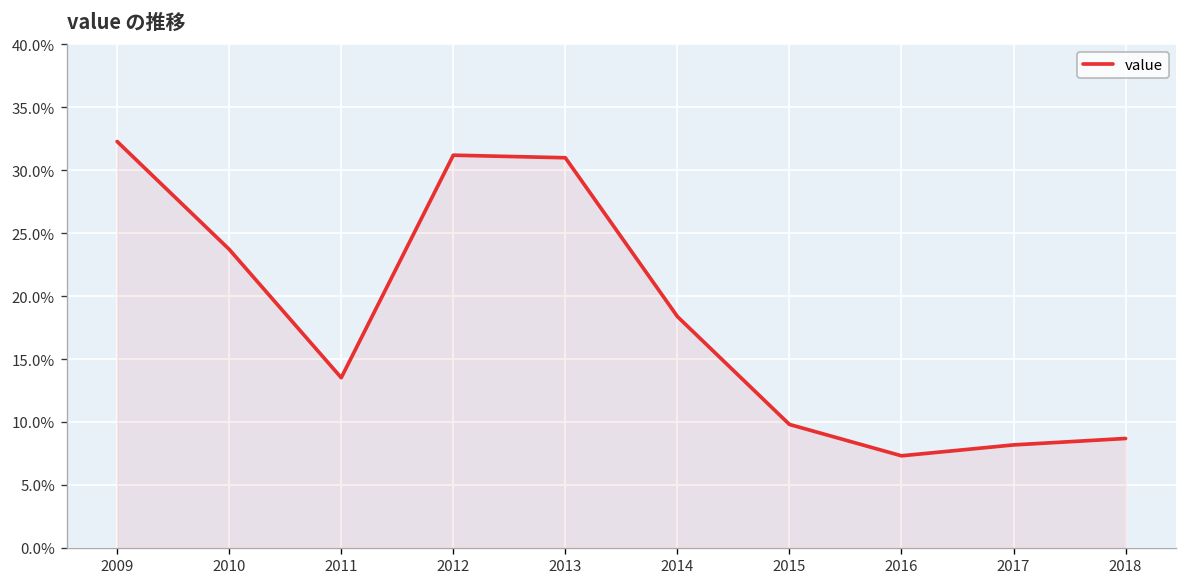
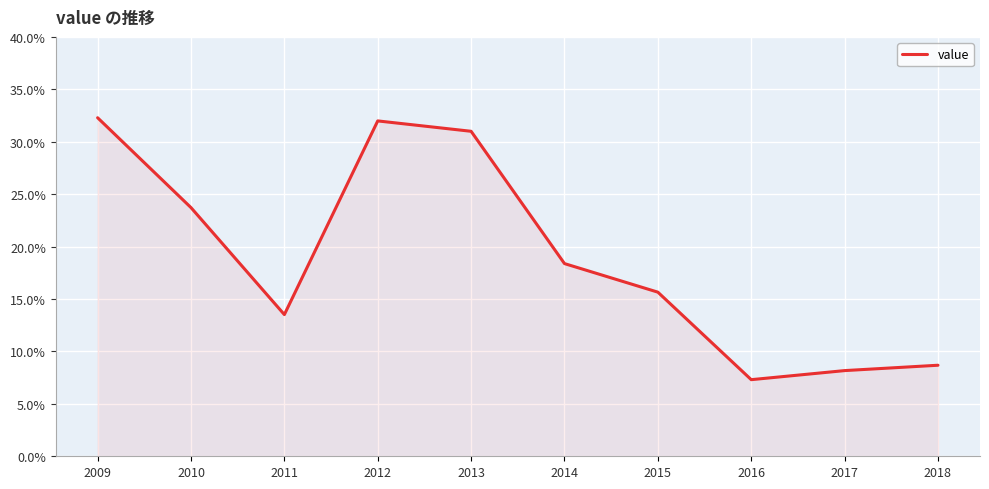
  {
    "2009": "32.3%",
    "2010": "23.7%",
    "2011": "13.5%",
-   "2012": "31.2%",
+   "2012": "32.0%",
    "2013": "31.0%",
    "2014": "18.4%",
-   "2015": "9.8%",
+   "2015": "15.7%",
    "2016": "7.3%",
    "2017": "8.2%",
    "2018": "8.7%"
  }
